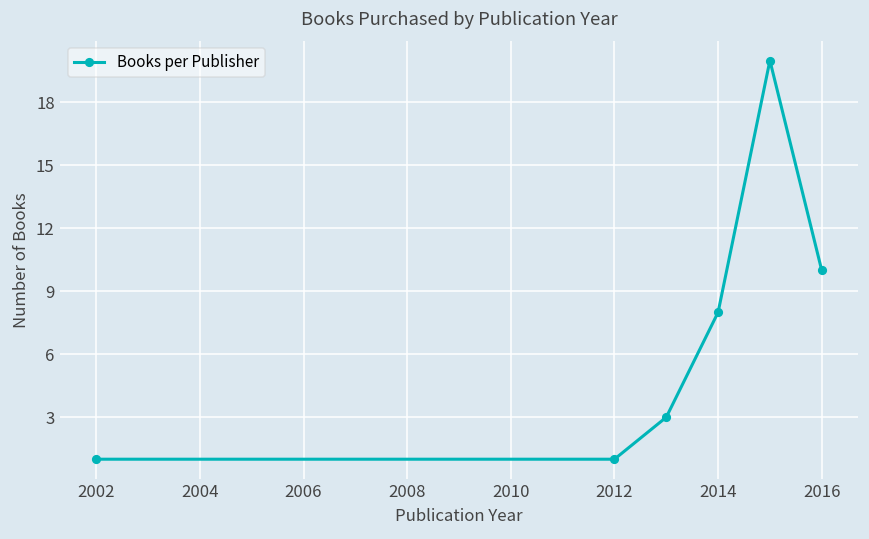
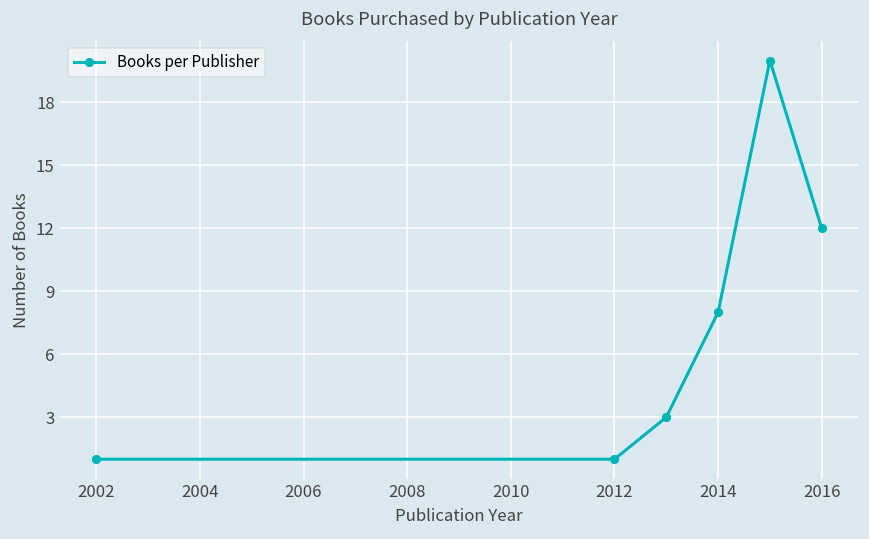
  {
    "2002": 1,
    "2012": 1,
    "2014": 8,
-   "2016": 10
+   "2016": 12
  }
